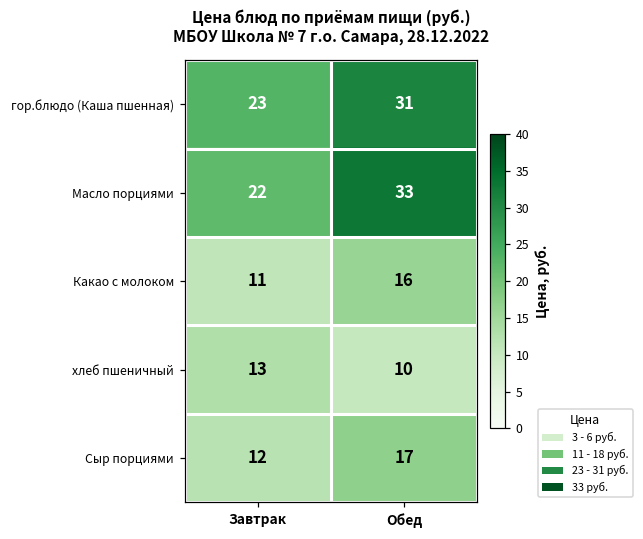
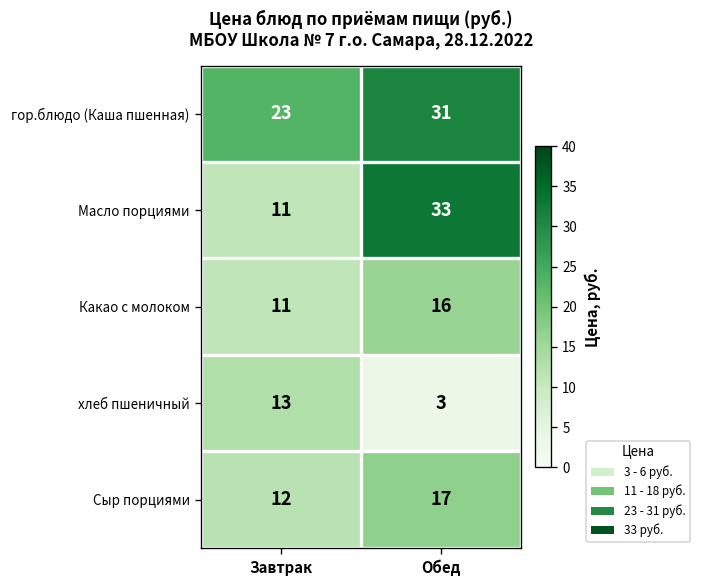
  {
    "гор.блюдо (Каша пшенная)": {
      "Завтрак": 23,
      "Обед": 31
    },
    "Масло порциями": {
-     "Завтрак": 22,
+     "Завтрак": 11,
      "Обед": 33
    },
    "Какао с молоком": {
      "Завтрак": 11,
      "Обед": 16
    },
    "хлеб пшеничный": {
      "Завтрак": 13,
-     "Обед": 10
+     "Обед": 3
    },
    "Сыр порциями": {
      "Завтрак": 12,
      "Обед": 17
    }
  }
